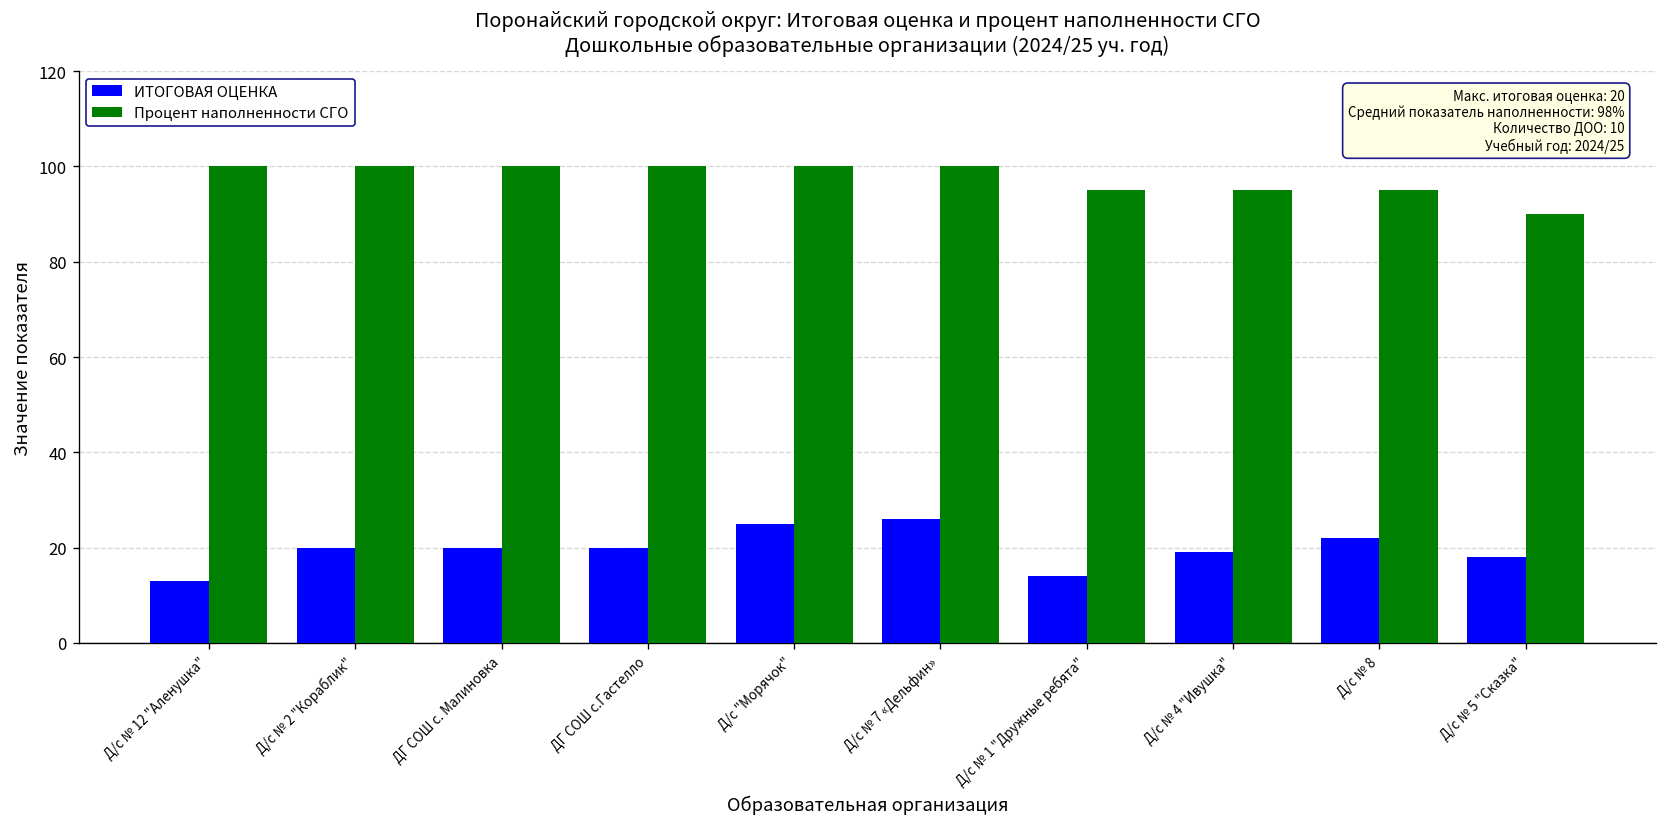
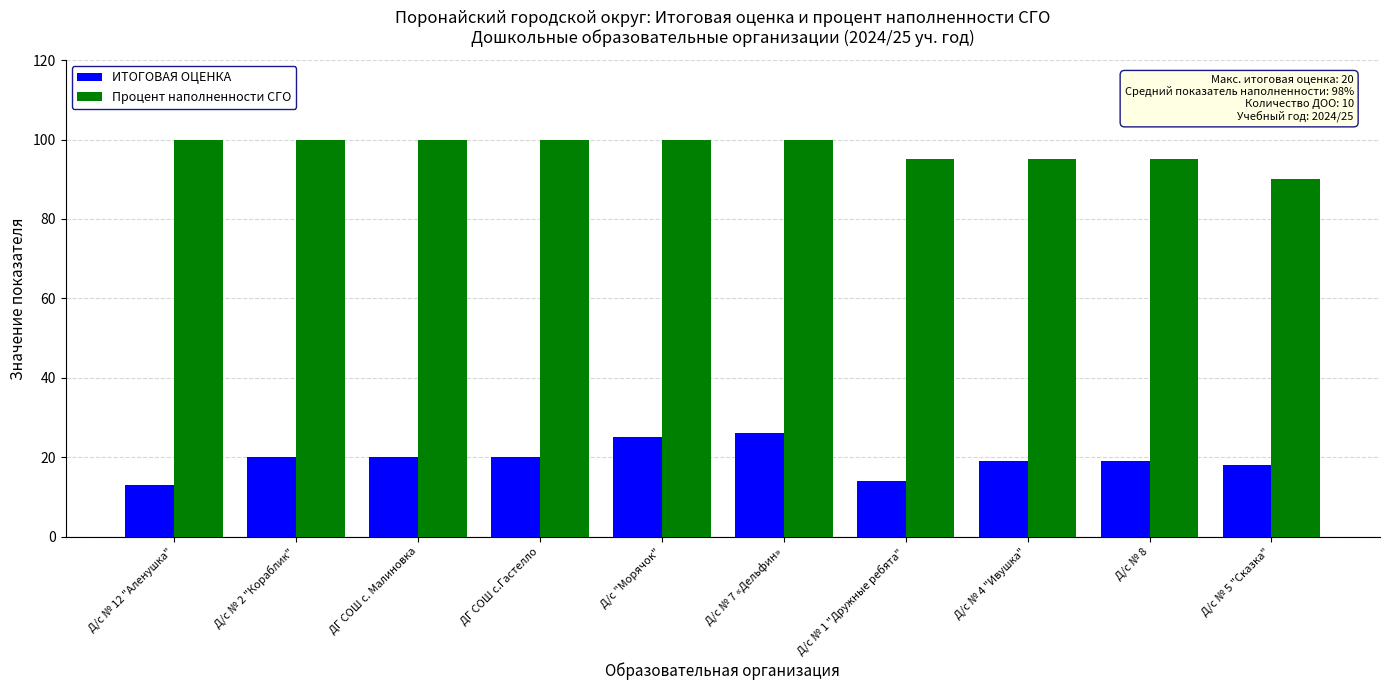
  {
    "ИТОГОВАЯ ОЦЕНКА": {
      "Д/с № 12 \"Аленушка\"": 13,
      "Д/с № 2 \"Кораблик\"": 20,
      "ДГ СОШ с. Малиновка": 20,
      "ДГ СОШ с.Гастелло": 20,
      "Д/с \"Морячок\"": 25,
      "Д/с № 7 «Дельфин»": 26,
      "Д/с № 1 \"Дружные ребята\"": 14,
      "Д/с № 4 \"Ивушка\"": 19,
-     "Д/с № 8": 22,
+     "Д/с № 8": 19,
      "Д/с № 5 \"Сказка\"": 18
    },
    "Процент наполненности СГО": {
      "Д/с № 12 \"Аленушка\"": 100,
      "Д/с № 2 \"Кораблик\"": 100,
      "ДГ СОШ с. Малиновка": 100,
      "ДГ СОШ с.Гастелло": 100,
      "Д/с \"Морячок\"": 100,
      "Д/с № 7 «Дельфин»": 100,
      "Д/с № 1 \"Дружные ребята\"": 95,
      "Д/с № 4 \"Ивушка\"": 95,
      "Д/с № 8": 95,
      "Д/с № 5 \"Сказка\"": 90
    }
  }
